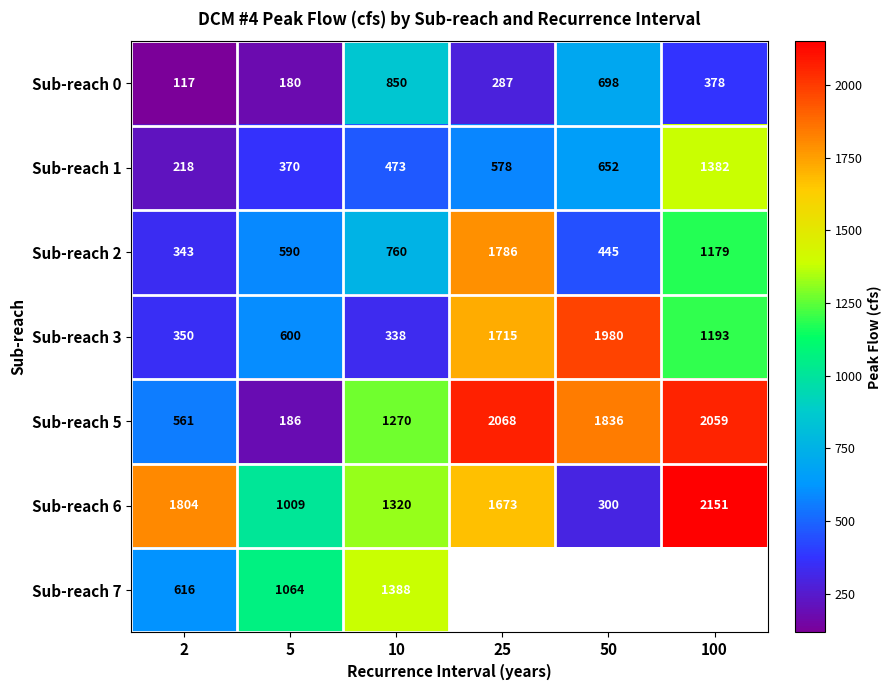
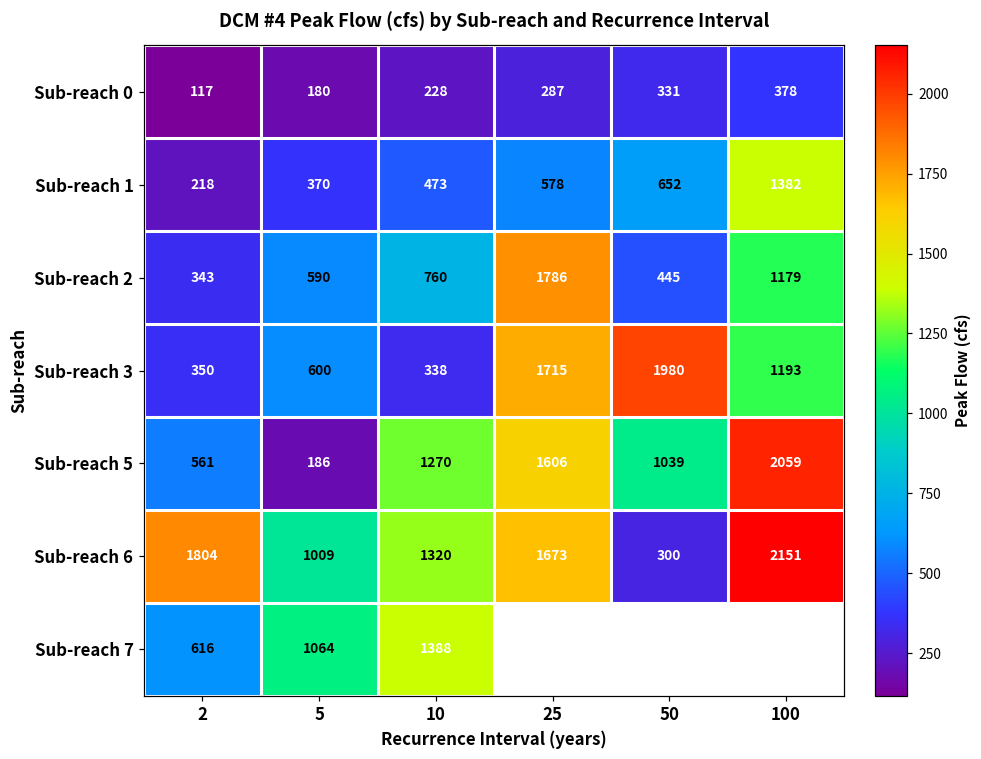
  {
    "Sub-reach 0": {
      "2": 117,
      "5": 180,
-     "10": 850,
+     "10": 228,
      "25": 287,
-     "50": 698,
+     "50": 331,
      "100": 378
    },
    "Sub-reach 1": {
      "2": 218,
      "5": 370,
      "10": 473,
      "25": 578,
      "50": 652,
      "100": 1382
    },
    "Sub-reach 2": {
      "2": 343,
      "5": 590,
      "10": 760,
      "25": 1786,
      "50": 445,
      "100": 1179
    },
    "Sub-reach 3": {
      "2": 350,
      "5": 600,
      "10": 338,
      "25": 1715,
      "50": 1980,
      "100": 1193
    },
    "Sub-reach 5": {
      "2": 561,
      "5": 186,
      "10": 1270,
-     "25": 2068,
-     "50": 1836,
+     "25": 1606,
+     "50": 1039,
      "100": 2059
    },
    "Sub-reach 6": {
      "2": 1804,
      "5": 1009,
      "10": 1320,
      "25": 1673,
      "50": 300,
      "100": 2151
    },
    "Sub-reach 7": {
      "2": 616,
      "5": 1064,
      "10": 1388
    }
  }
